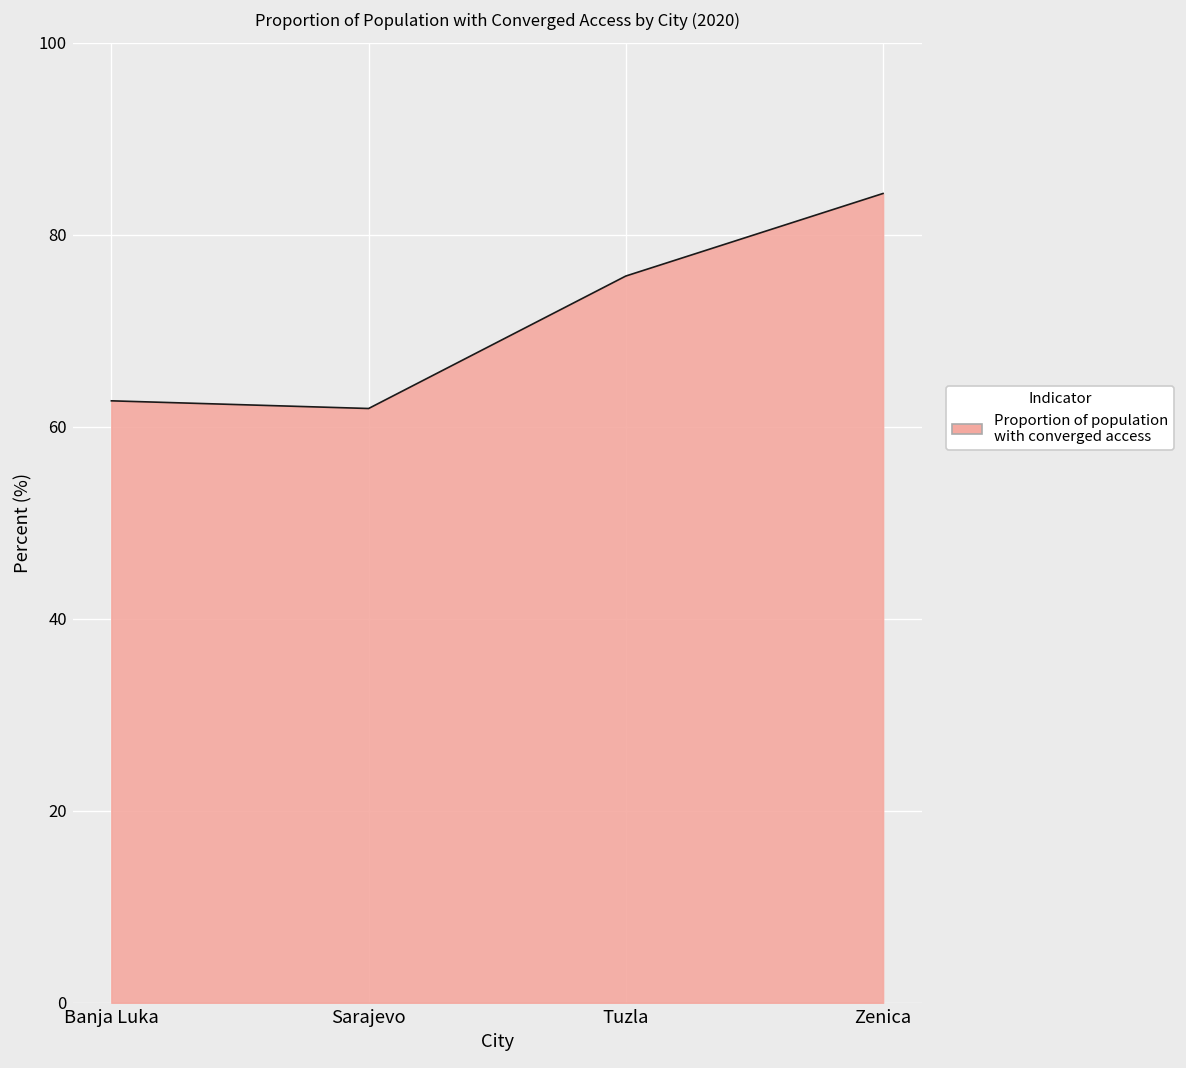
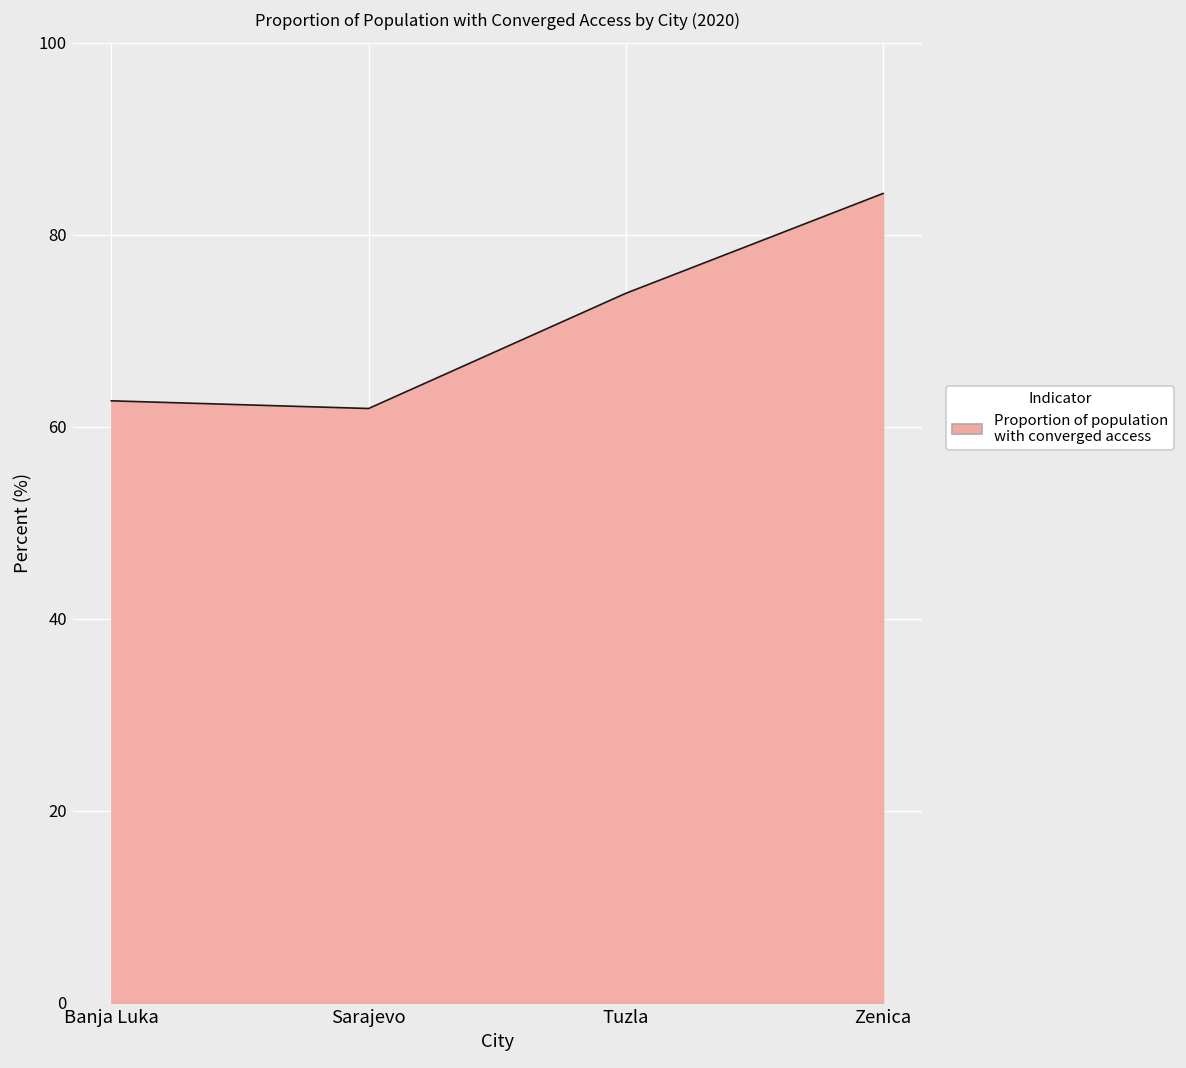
  {
    "Banja Luka": 63,
    "Sarajevo": 62,
-   "Tuzla": 76,
+   "Tuzla": 74,
    "Zenica": 84
  }
